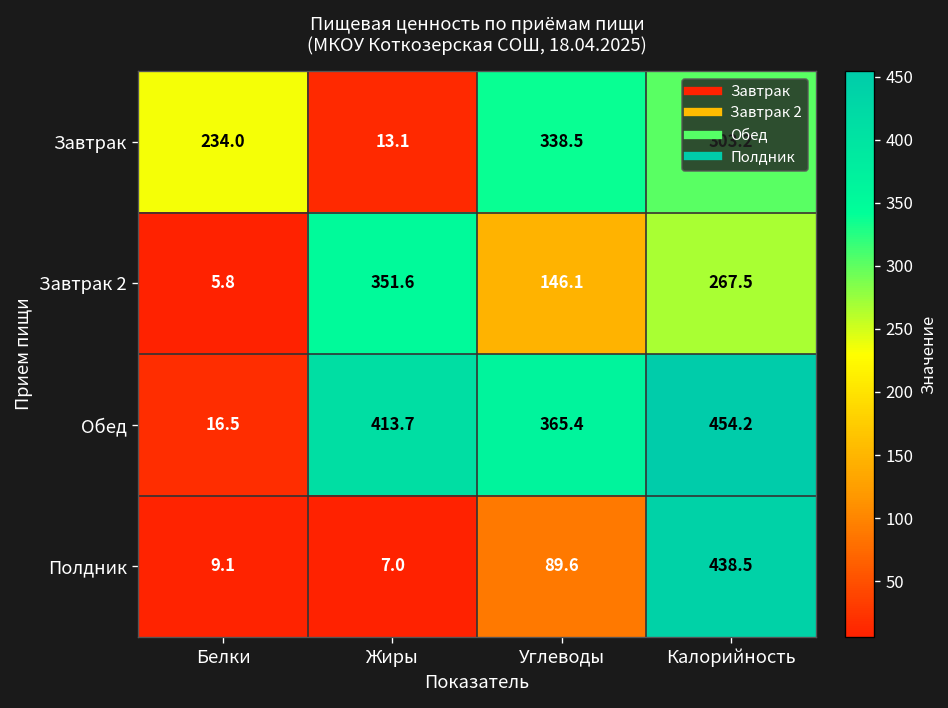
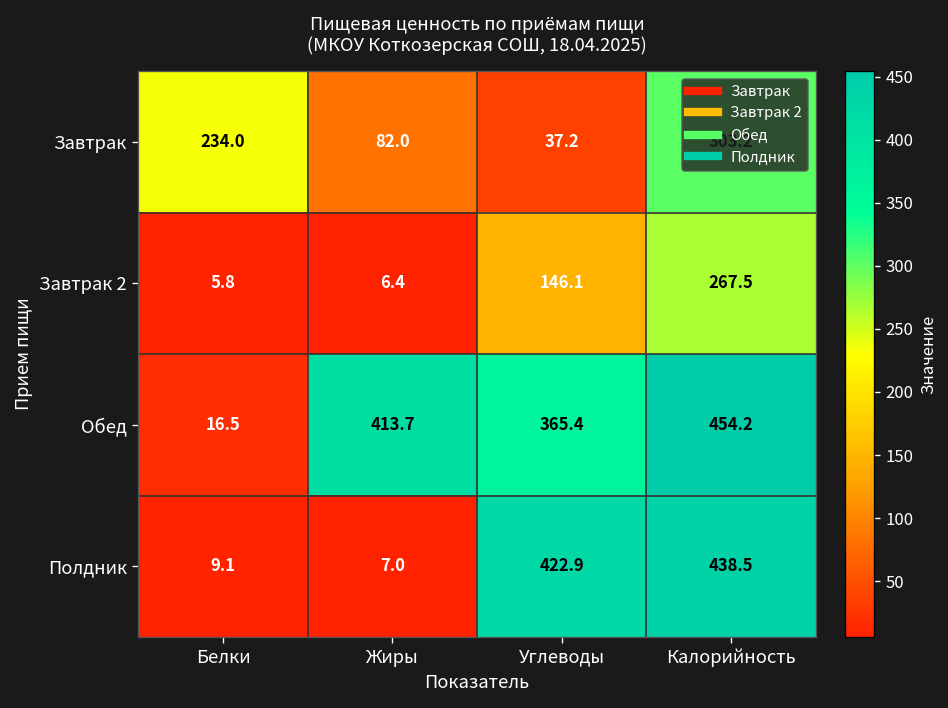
  {
    "Завтрак": {
      "Белки": 234.0,
-     "Жиры": 13.1,
-     "Углеводы": 338.5
+     "Жиры": 82.0,
+     "Углеводы": 37.2
    },
    "Завтрак 2": {
      "Белки": 5.8,
-     "Жиры": 351.6,
+     "Жиры": 6.4,
      "Углеводы": 146.1,
      "Калорийность": 267.5
    },
    "Обед": {
      "Белки": 16.5,
      "Жиры": 413.7,
      "Углеводы": 365.4,
      "Калорийность": 454.2
    },
    "Полдник": {
      "Белки": 9.1,
      "Жиры": 7.0,
-     "Углеводы": 89.6,
+     "Углеводы": 422.9,
      "Калорийность": 438.5
    }
  }
